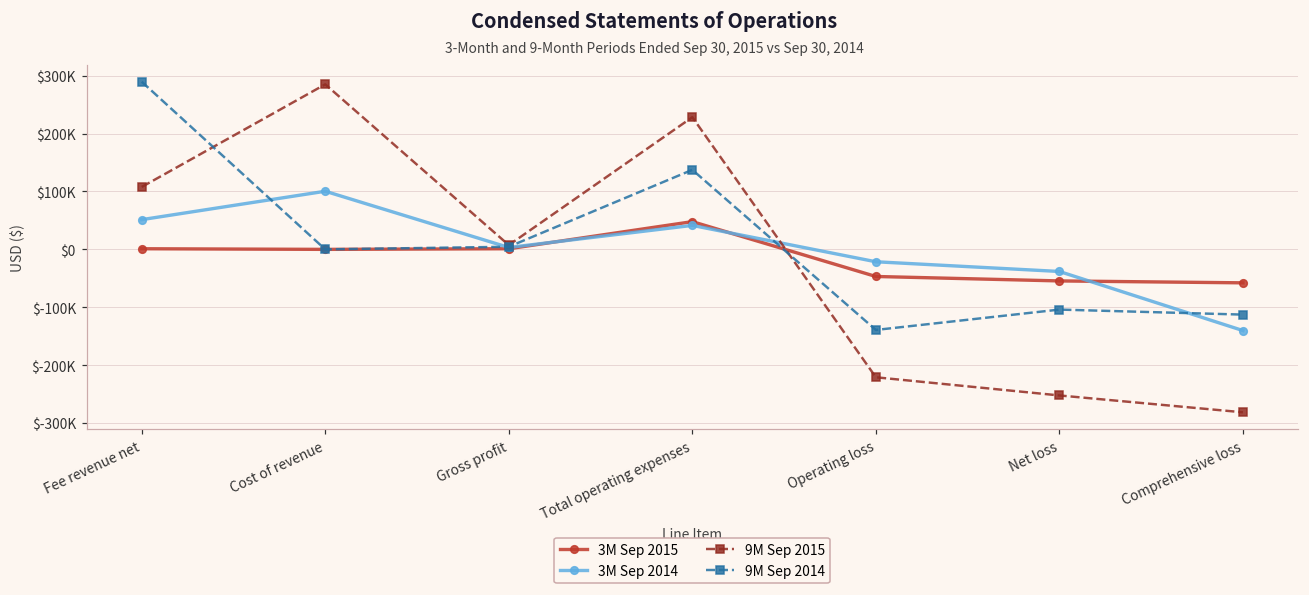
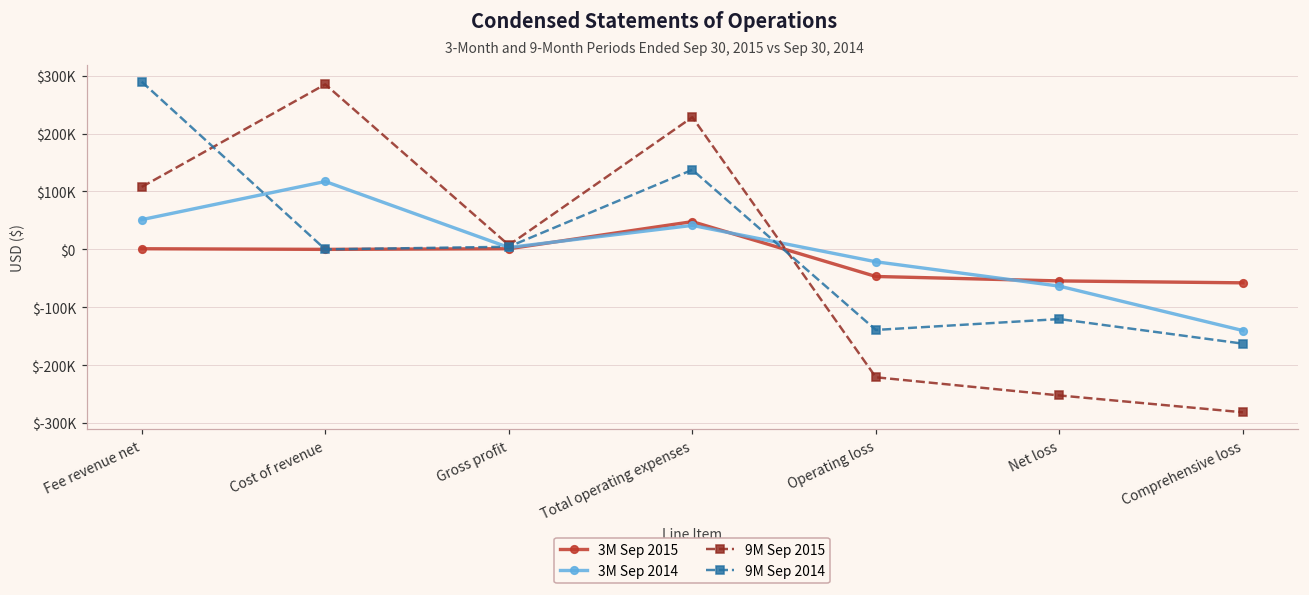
  {
    "3M Sep 2014": {
      "Fee revenue net": "$50000",
-     "Cost of revenue": "$100000",
+     "Cost of revenue": "$120000",
      "Total operating expenses": "$40000",
      "Operating loss": "$-20000",
-     "Net loss": "$-40000",
+     "Net loss": "$-60000",
      "Comprehensive loss": "$-140000"
    },
    "9M Sep 2014": {
      "Fee revenue net": "$290000",
      "Total operating expenses": "$140000",
      "Operating loss": "$-140000",
-     "Net loss": "$-100000",
-     "Comprehensive loss": "$-110000"
+     "Net loss": "$-120000",
+     "Comprehensive loss": "$-160000"
    }
  }
